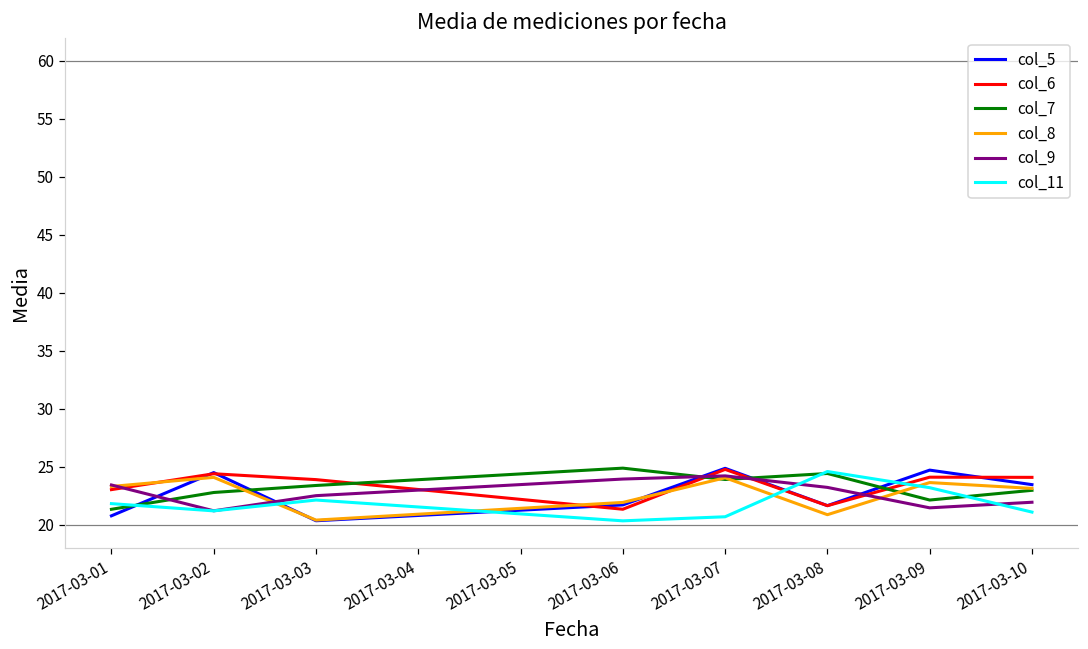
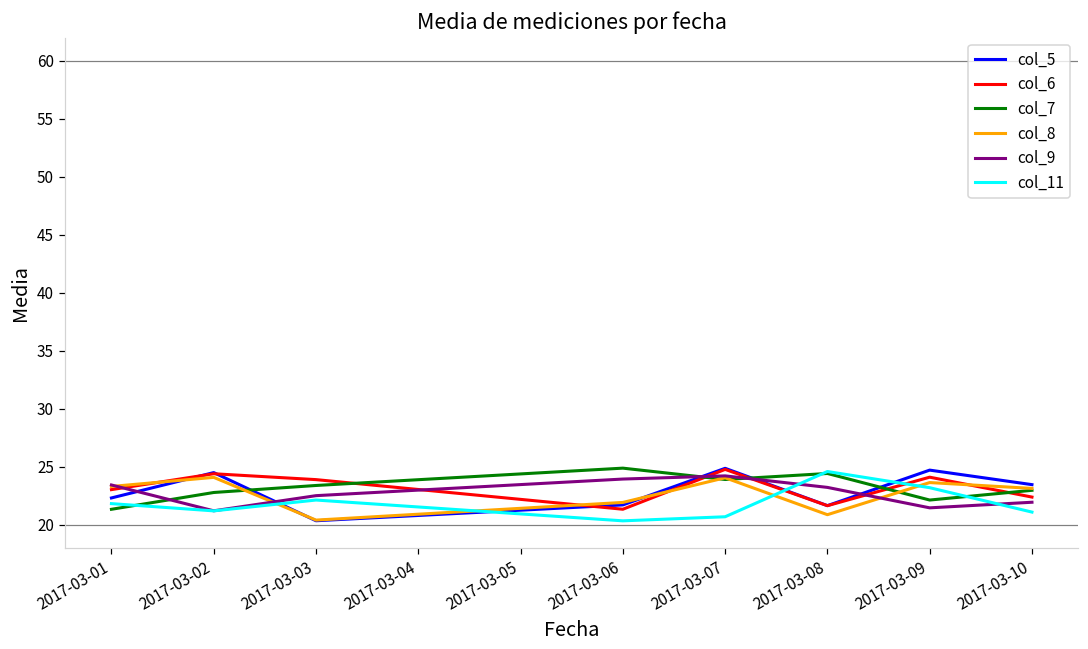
  {
    "col_5": {
-     "2017-03-01": 20.8,
+     "2017-03-01": 22.3,
      "2017-03-09": 24.7,
      "2017-03-10": 23.5
    },
    "col_6": {
      "2017-03-01": 23.0,
      "2017-03-03": 23.9,
      "2017-03-06": 21.4,
      "2017-03-09": 24.1,
-     "2017-03-10": 24.1
+     "2017-03-10": 22.4
    },
    "col_7": {
      "2017-03-01": 21.3,
      "2017-03-02": 22.8,
      "2017-03-03": 23.4,
      "2017-03-06": 24.9,
      "2017-03-09": 22.1
    },
    "col_8": {
      "2017-03-02": 24.1,
      "2017-03-08": 20.9,
      "2017-03-09": 23.7
    },
    "col_9": {
      "2017-03-03": 22.5,
      "2017-03-06": 24.0,
      "2017-03-08": 23.2,
      "2017-03-09": 21.5,
      "2017-03-10": 22.0
    },
    "col_11": {
      "2017-03-01": 21.8,
      "2017-03-03": 22.1,
      "2017-03-06": 20.4,
      "2017-03-07": 20.7,
      "2017-03-09": 23.2,
      "2017-03-10": 21.1
    }
  }
